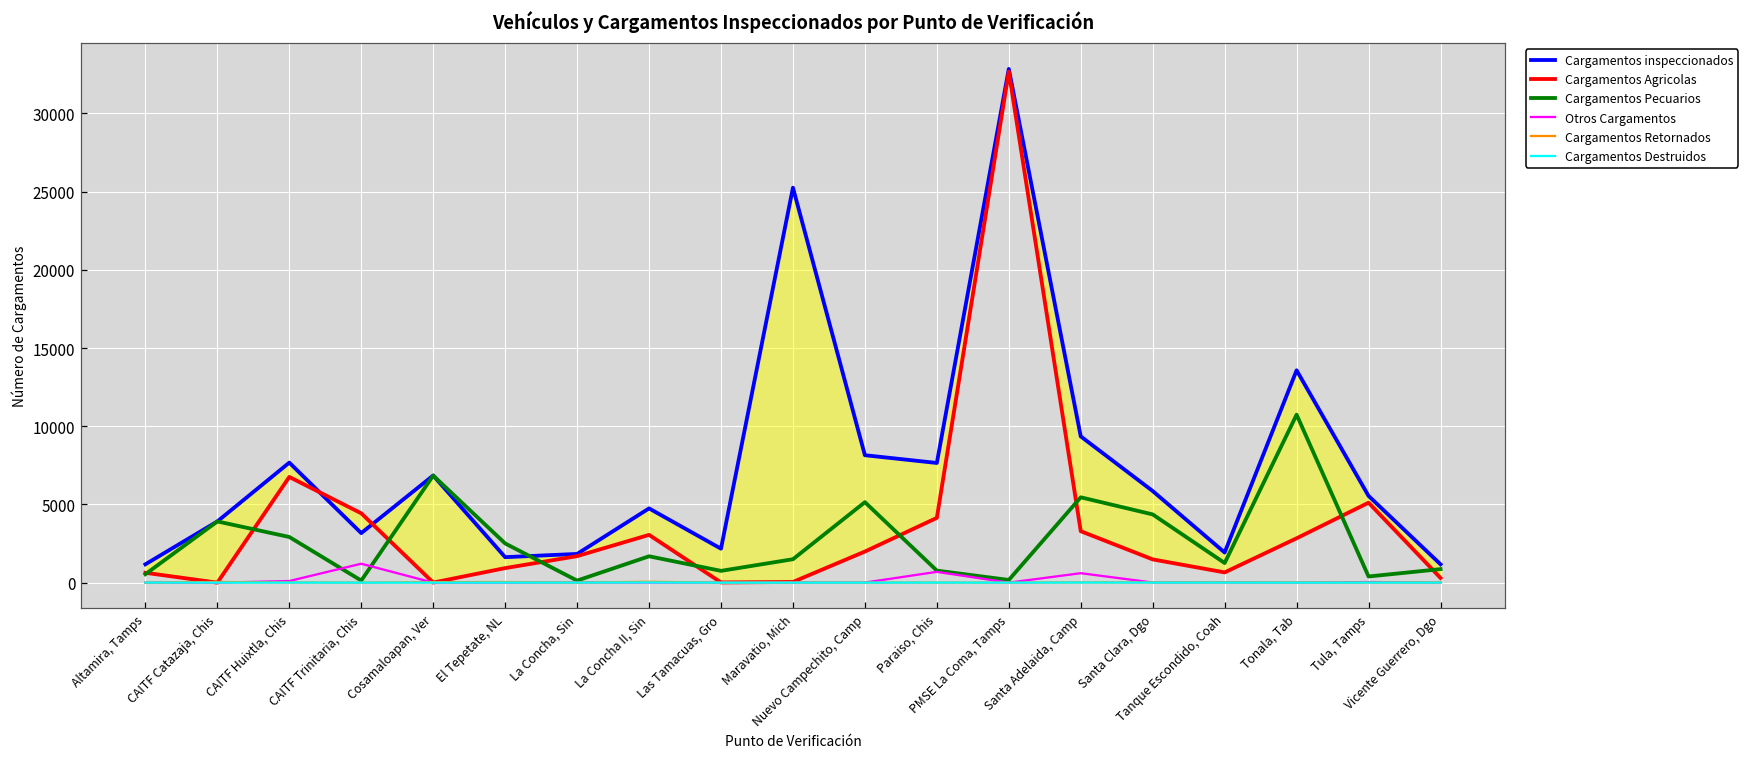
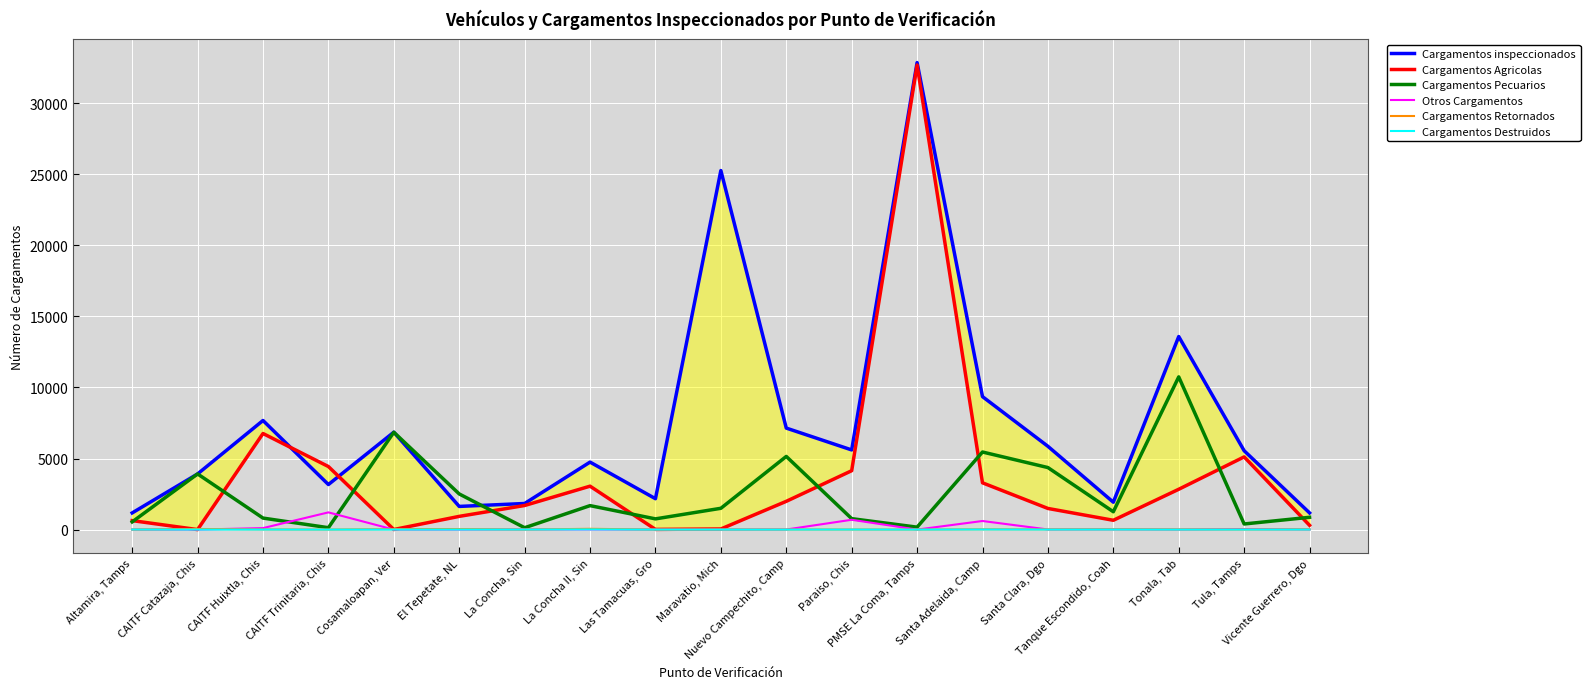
  {
    "Cargamentos inspeccionados": {
      "CAITF Trinitaria, Chis": 3200,
-     "Nuevo Campechito, Camp": 8100,
-     "Paraiso, Chis": 7700
+     "Nuevo Campechito, Camp": 7100,
+     "Paraiso, Chis": 5600
    },
    "Cargamentos Agricolas": {
      "CAITF Huixtla, Chis": 6800,
      "El Tepetate, NL": 900,
      "La Concha II, Sin": 3100,
      "Nuevo Campechito, Camp": 2000,
      "Paraiso, Chis": 4100,
      "Santa Adelaida, Camp": 3300,
      "Santa Clara, Dgo": 1500,
      "Tanque Escondido, Coah": 700,
      "Tonala, Tab": 2800,
      "Tula, Tamps": 5100,
      "Vicente Guerrero, Dgo": 300
    },
    "Cargamentos Pecuarios": {
-     "CAITF Huixtla, Chis": 2900,
+     "CAITF Huixtla, Chis": 800,
      "El Tepetate, NL": 2500,
      "La Concha II, Sin": 1700,
      "Las Tamacuas, Gro": 800,
      "Maravatio, Mich": 1500,
      "Nuevo Campechito, Camp": 5100,
      "Santa Adelaida, Camp": 5500,
      "Santa Clara, Dgo": 4400,
      "Tanque Escondido, Coah": 1300,
      "Tonala, Tab": 10700,
      "Tula, Tamps": 400,
      "Vicente Guerrero, Dgo": 900
    },
    "Otros Cargamentos": {
      "CAITF Trinitaria, Chis": 1200,
      "Santa Adelaida, Camp": 600
    }
  }
